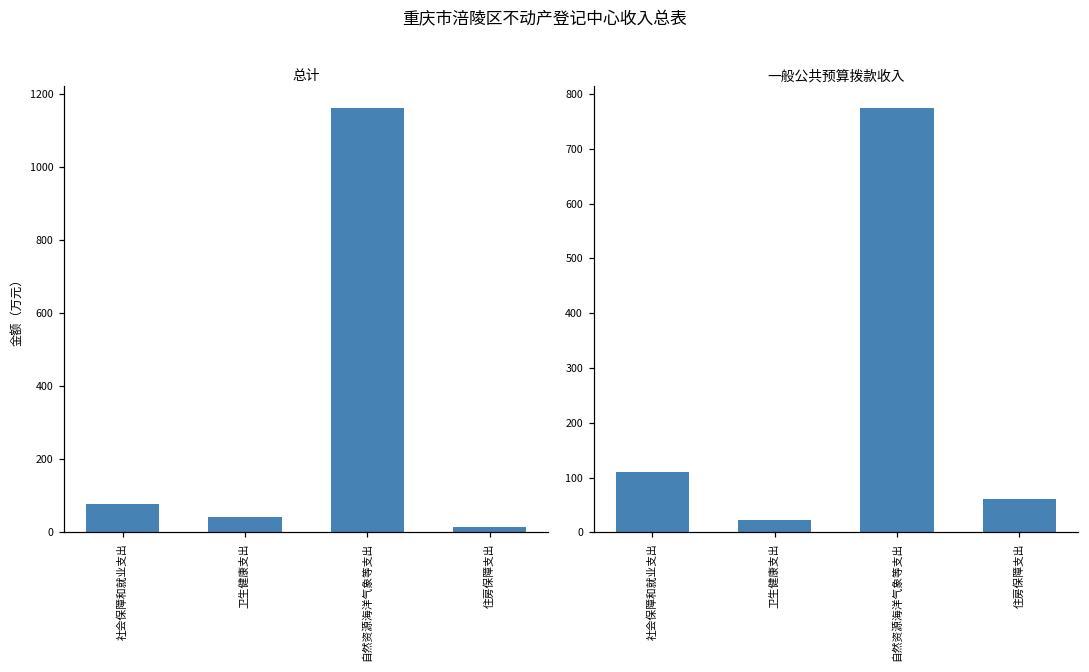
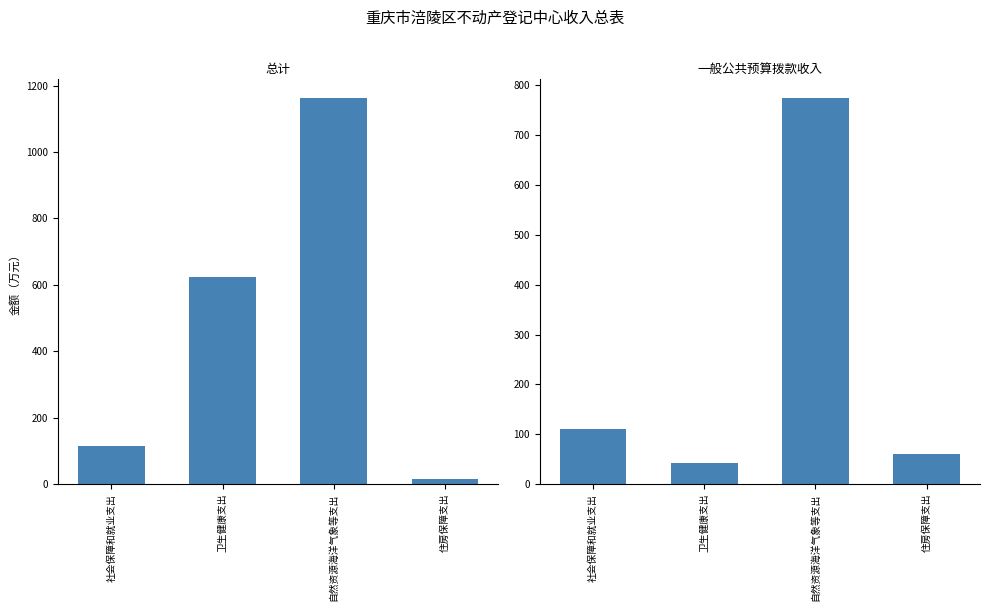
  {
    "总计": {
-     "社会保障和就业支出": 80,
-     "卫生健康支出": 40,
+     "社会保障和就业支出": 110,
+     "卫生健康支出": 620,
      "自然资源海洋气象等支出": 1160,
      "住房保障支出": 10
    },
    "一般公共预算拨款收入": {
      "社会保障和就业支出": 110,
-     "卫生健康支出": 20,
+     "卫生健康支出": 40,
      "自然资源海洋气象等支出": 780,
      "住房保障支出": 60
    }
  }
